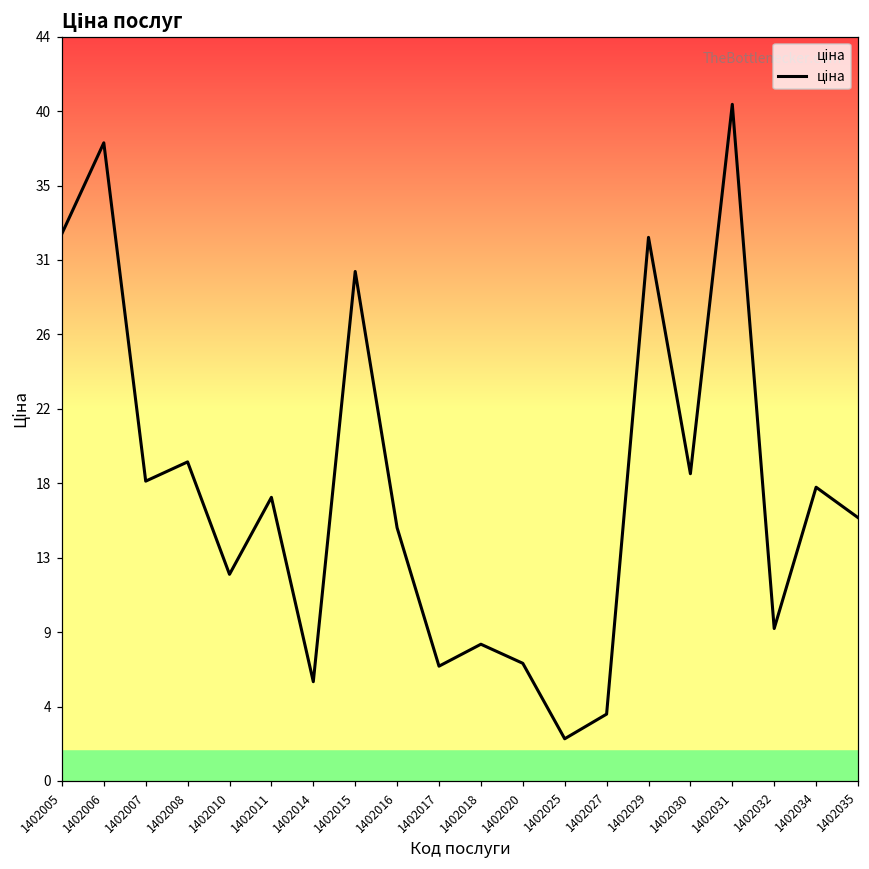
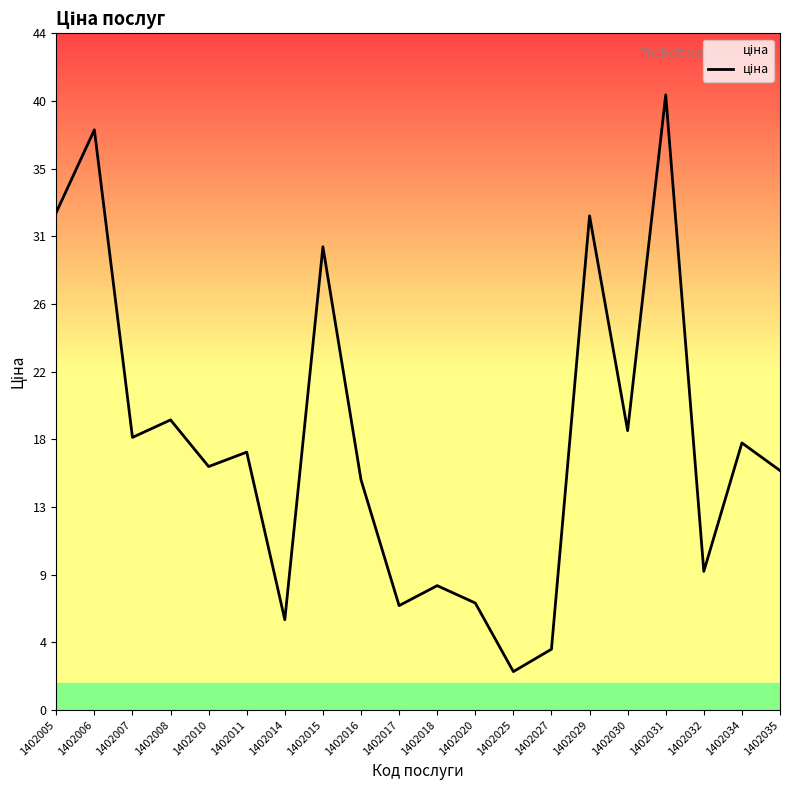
  {
    "1402005": 32.4,
    "1402006": 37.8,
    "1402007": 17.8,
    "1402008": 18.9,
-   "1402010": 12.2,
+   "1402010": 15.9,
    "1402011": 16.8,
    "1402014": 5.9,
    "1402015": 30.2,
    "1402016": 15.0,
    "1402017": 6.8,
    "1402018": 8.1,
    "1402020": 7.0,
    "1402025": 2.5,
    "1402027": 4.0,
    "1402029": 32.2,
    "1402030": 18.2,
    "1402031": 40.1,
    "1402032": 9.0,
    "1402034": 17.4,
    "1402035": 15.6
  }
